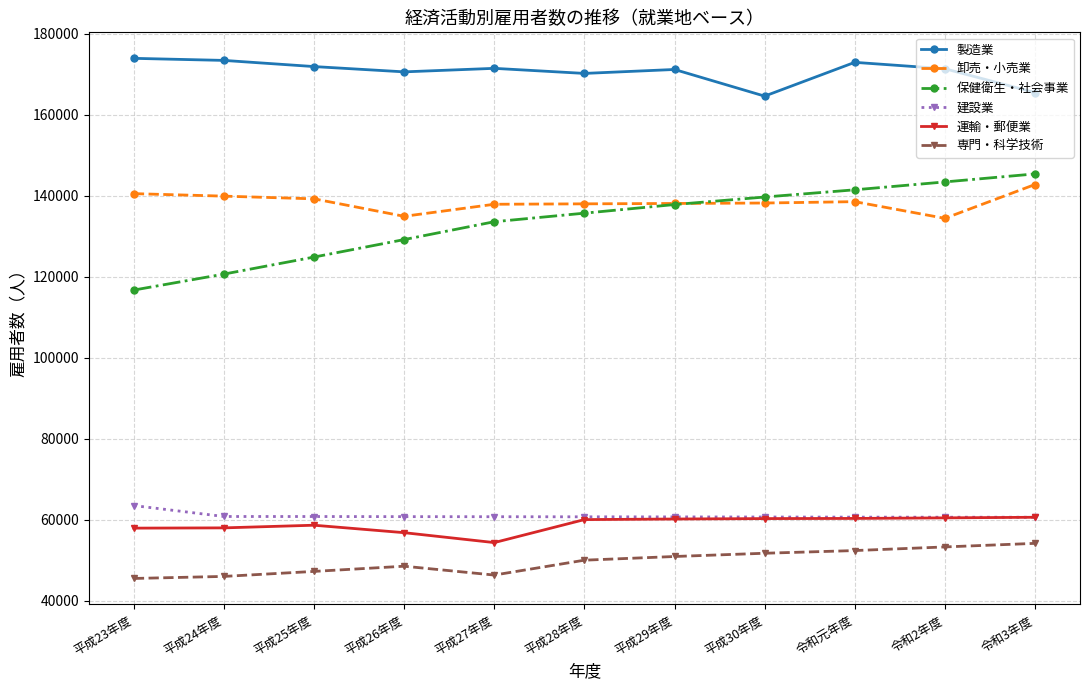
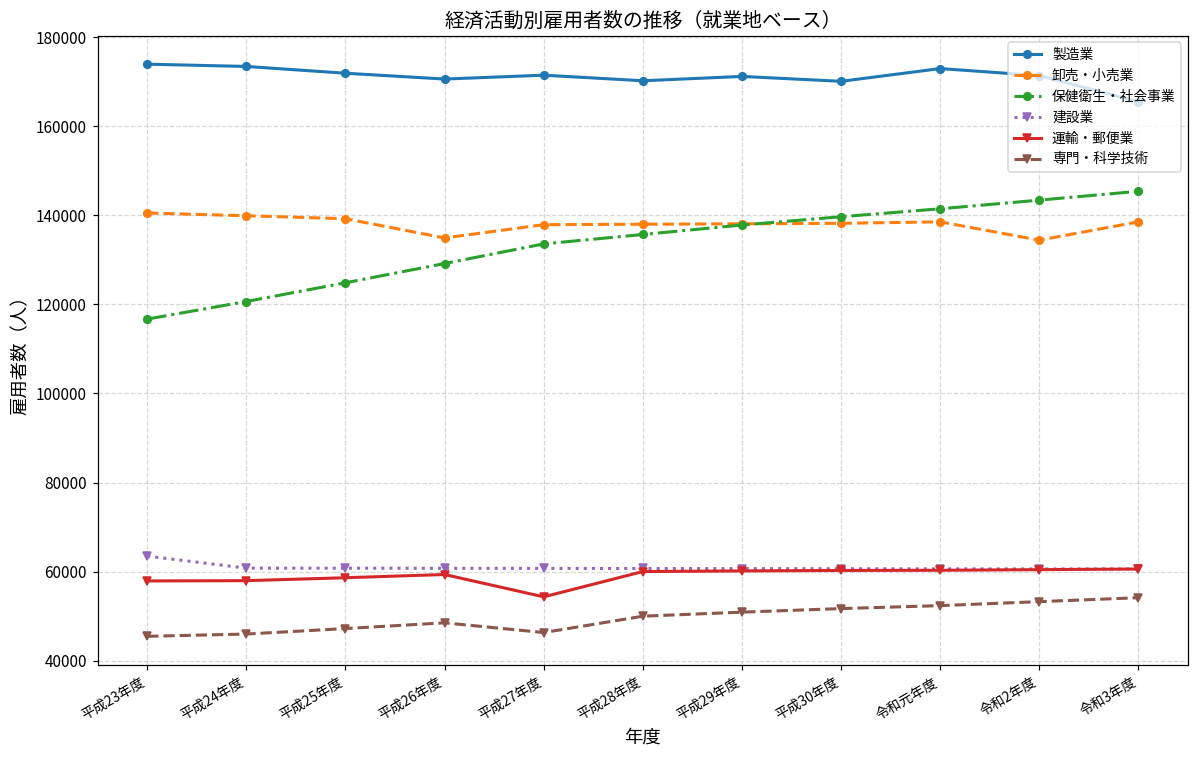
  {
    "製造業": {
      "平成23年度": 174000,
      "平成24年度": 173000,
      "平成25年度": 172000,
      "平成26年度": 171000,
      "平成27年度": 171000,
      "平成28年度": 170000,
      "平成29年度": 171000,
-     "平成30年度": 165000,
+     "平成30年度": 170000,
      "令和元年度": 173000
    },
    "卸売・小売業": {
      "平成23年度": 141000,
      "平成24年度": 140000,
      "平成25年度": 139000,
      "平成26年度": 135000,
      "平成27年度": 138000,
      "平成28年度": 138000,
      "平成30年度": 138000,
      "令和元年度": 139000,
      "令和2年度": 134000,
-     "令和3年度": 143000
+     "令和3年度": 139000
    },
    "保健衛生・社会事業": {
      "平成23年度": 117000,
      "平成24年度": 121000,
      "平成25年度": 125000,
      "平成26年度": 129000,
      "平成27年度": 134000,
      "平成28年度": 136000,
      "平成30年度": 140000,
      "令和元年度": 141000,
      "令和2年度": 143000,
      "令和3年度": 145000
    },
    "建設業": {
      "平成23年度": 63000,
      "平成24年度": 61000,
      "平成25年度": 61000,
      "平成26年度": 61000,
      "平成27年度": 61000,
      "平成28年度": 61000
    },
    "運輸・郵便業": {
      "平成23年度": 58000,
      "平成24年度": 58000,
      "平成25年度": 59000,
-     "平成26年度": 57000,
+     "平成26年度": 59000,
      "平成27年度": 54000,
      "平成28年度": 60000
    },
    "専門・科学技術": {
      "平成23年度": 45000,
      "平成24年度": 46000,
      "平成25年度": 47000,
      "平成26年度": 49000,
      "平成27年度": 46000,
      "平成28年度": 50000,
      "平成29年度": 51000,
      "平成30年度": 52000,
      "令和元年度": 52000,
      "令和2年度": 53000,
      "令和3年度": 54000
    }
  }
